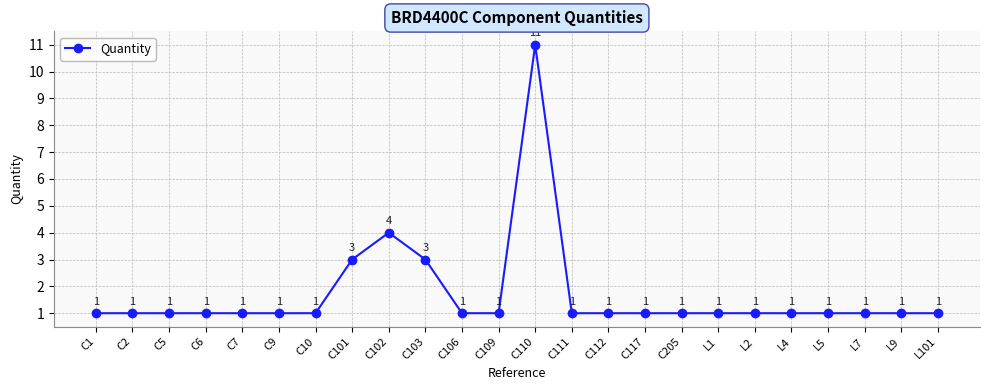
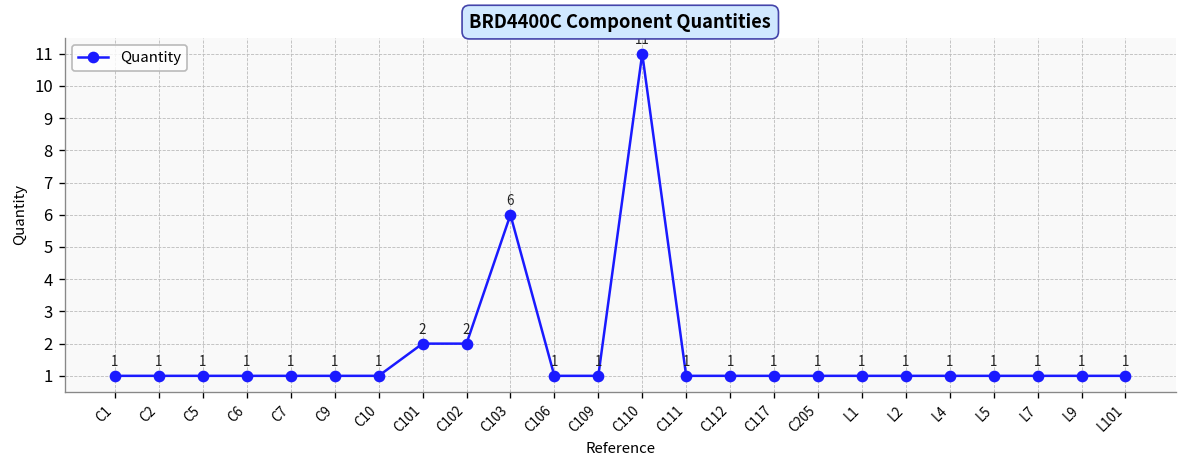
  {
    "C1": 1,
    "C2": 1,
    "C5": 1,
    "C6": 1,
    "C7": 1,
    "C9": 1,
    "C10": 1,
-   "C101": 3,
-   "C102": 4,
-   "C103": 3,
+   "C101": 2,
+   "C102": 2,
+   "C103": 6,
    "C106": 1,
    "C109": 1,
    "C110": 11,
    "C111": 1,
    "C112": 1,
    "C117": 1,
    "C205": 1,
    "L1": 1,
    "L2": 1,
    "L4": 1,
    "L5": 1,
    "L7": 1,
    "L9": 1,
    "L101": 1
  }
